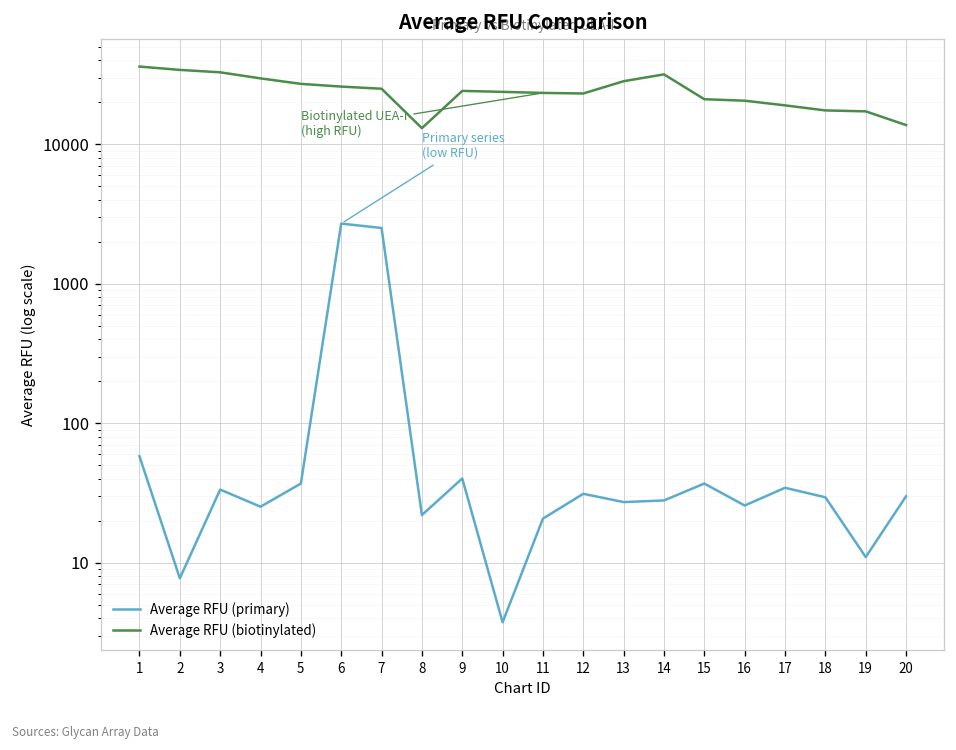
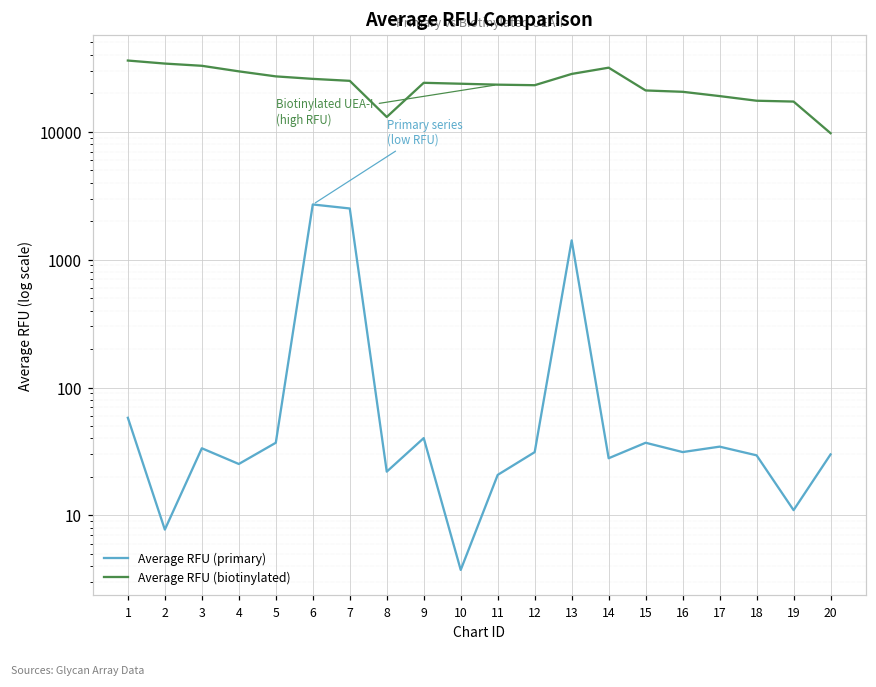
  {
    "Average RFU (primary)": {
      "1": 60,
      "2": 8,
      "3": 34,
      "4": 25,
      "5": 37,
      "6": 2700,
      "7": 2500,
      "8": 22,
      "9": 40,
      "10": 3.8,
      "11": 21,
      "12": 31,
-     "13": 27,
+     "13": 1400,
      "14": 28,
      "15": 37,
-     "16": 26,
+     "16": 31,
      "17": 35,
      "18": 30,
      "19": 11,
      "20": 30
    },
    "Average RFU (biotinylated)": {
      "1": 36000,
      "2": 34000,
      "3": 33000,
      "4": 30000,
      "5": 27000,
      "6": 26000,
      "7": 25000,
      "8": 13000,
      "9": 24000,
      "10": 24000,
      "11": 23000,
      "12": 23000,
      "13": 28000,
      "14": 32000,
      "15": 21000,
      "16": 21000,
      "17": 19000,
      "18": 17000,
      "19": 17000,
-     "20": 14000
+     "20": 10000
    }
  }
